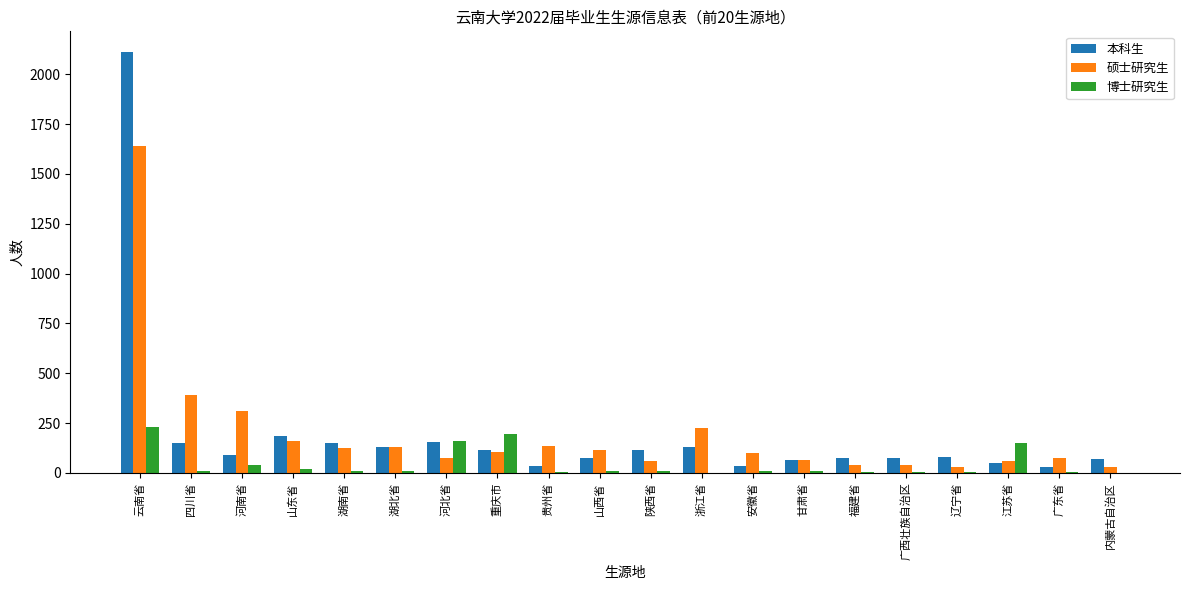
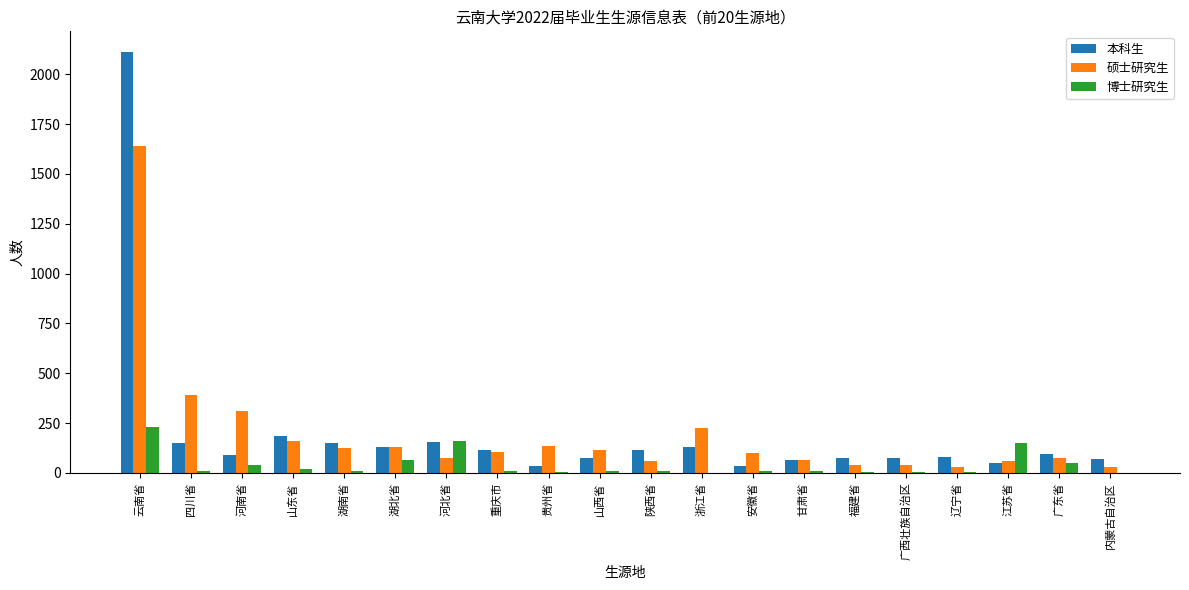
  {
    "本科生": {
      "云南省": 2110,
      "四川省": 150,
      "河南省": 90,
      "山东省": 190,
      "湖南省": 150,
      "湖北省": 130,
      "河北省": 160,
      "重庆市": 120,
      "贵州省": 30,
      "山西省": 70,
      "陕西省": 110,
      "浙江省": 130,
      "安徽省": 40,
      "甘肃省": 60,
      "福建省": 80,
      "广西壮族自治区": 70,
      "辽宁省": 80,
      "江苏省": 50,
-     "广东省": 30,
+     "广东省": 90,
      "内蒙古自治区": 70
    },
    "硕士研究生": {
      "云南省": 1640,
      "四川省": 390,
      "河南省": 310,
      "山东省": 160,
      "湖南省": 130,
      "湖北省": 130,
      "河北省": 80,
      "重庆市": 100,
      "贵州省": 140,
      "山西省": 120,
      "陕西省": 60,
      "浙江省": 220,
      "安徽省": 100,
      "甘肃省": 60,
      "福建省": 40,
      "广西壮族自治区": 40,
      "辽宁省": 30,
      "江苏省": 60,
      "广东省": 80,
      "内蒙古自治区": 30
    },
    "博士研究生": {
      "云南省": 230,
      "河南省": 40,
      "山东省": 20,
-     "湖北省": 10,
+     "湖北省": 60,
      "河北省": 160,
-     "重庆市": 190,
+     "重庆市": 10,
      "江苏省": 150,
-     "广东省": 0
+     "广东省": 50
    }
  }
